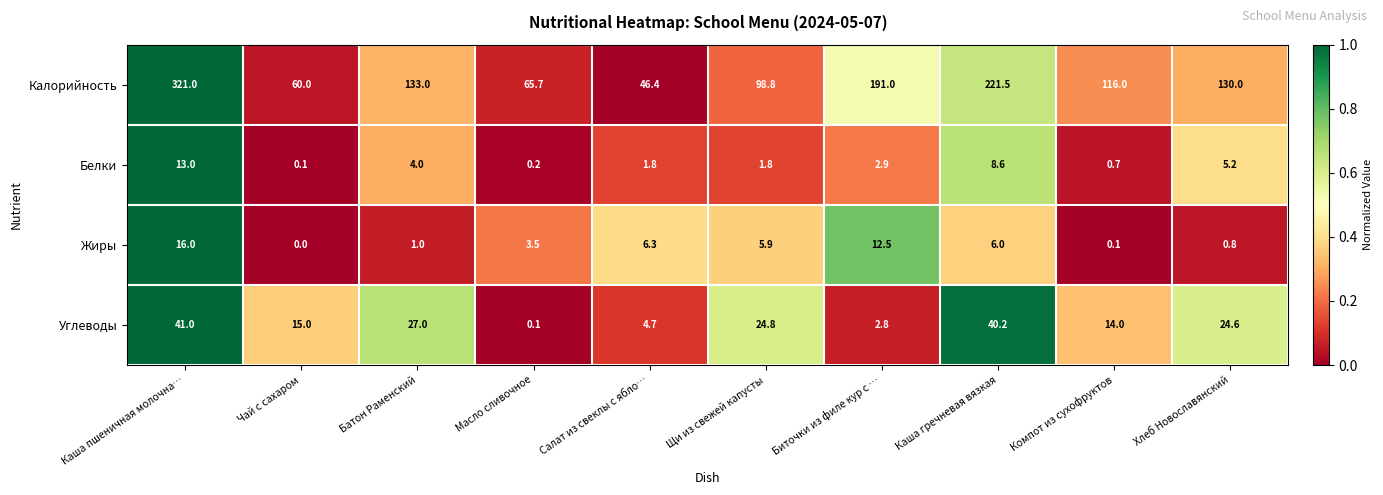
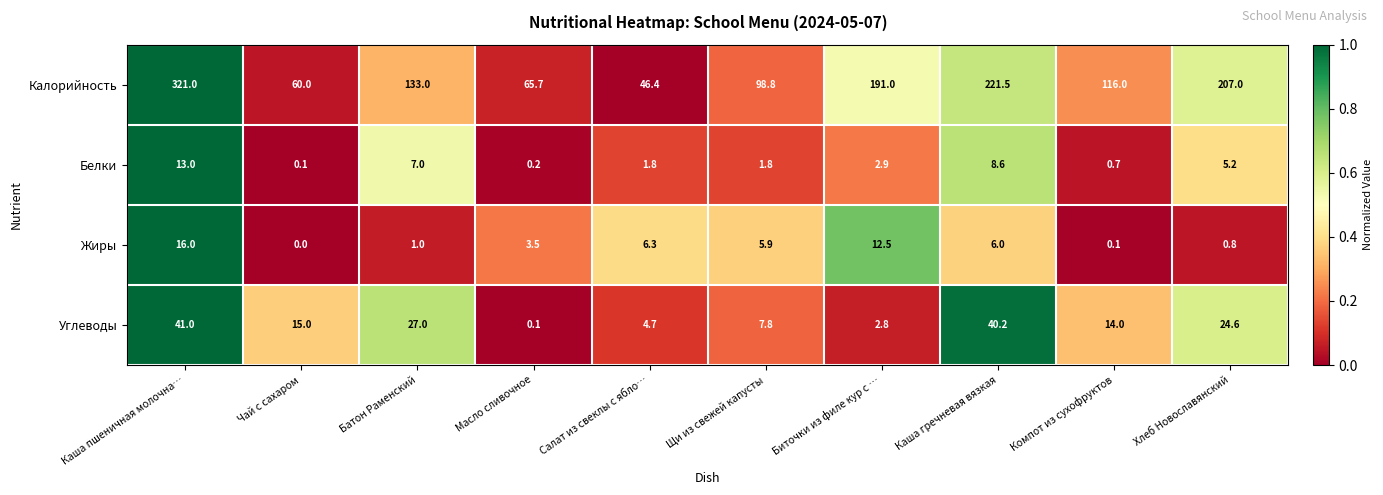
  {
    "Калорийность": {
      "Каша пшеничная молочна…": 321.0,
      "Чай с сахаром": 60.0,
      "Батон Раменский": 133.0,
      "Масло сливочное": 65.7,
      "Салат из свеклы с ябло…": 46.4,
      "Щи из свежей капусты": 98.8,
      "Биточки из филе кур с …": 191.0,
      "Каша гречневая вязкая": 221.5,
      "Компот из сухофруктов": 116.0,
-     "Хлеб Новославянский": 130.0
+     "Хлеб Новославянский": 207.0
    },
    "Белки": {
      "Каша пшеничная молочна…": 13.0,
      "Чай с сахаром": 0.1,
-     "Батон Раменский": 4.0,
+     "Батон Раменский": 7.0,
      "Масло сливочное": 0.2,
      "Салат из свеклы с ябло…": 1.8,
      "Щи из свежей капусты": 1.8,
      "Биточки из филе кур с …": 2.9,
      "Каша гречневая вязкая": 8.6,
      "Компот из сухофруктов": 0.7,
      "Хлеб Новославянский": 5.2
    },
    "Жиры": {
      "Каша пшеничная молочна…": 16.0,
      "Чай с сахаром": 0.0,
      "Батон Раменский": 1.0,
      "Масло сливочное": 3.5,
      "Салат из свеклы с ябло…": 6.3,
      "Щи из свежей капусты": 5.9,
      "Биточки из филе кур с …": 12.5,
      "Каша гречневая вязкая": 6.0,
      "Компот из сухофруктов": 0.1,
      "Хлеб Новославянский": 0.8
    },
    "Углеводы": {
      "Каша пшеничная молочна…": 41.0,
      "Чай с сахаром": 15.0,
      "Батон Раменский": 27.0,
      "Масло сливочное": 0.1,
      "Салат из свеклы с ябло…": 4.7,
-     "Щи из свежей капусты": 24.8,
+     "Щи из свежей капусты": 7.8,
      "Биточки из филе кур с …": 2.8,
      "Каша гречневая вязкая": 40.2,
      "Компот из сухофруктов": 14.0,
      "Хлеб Новославянский": 24.6
    }
  }
